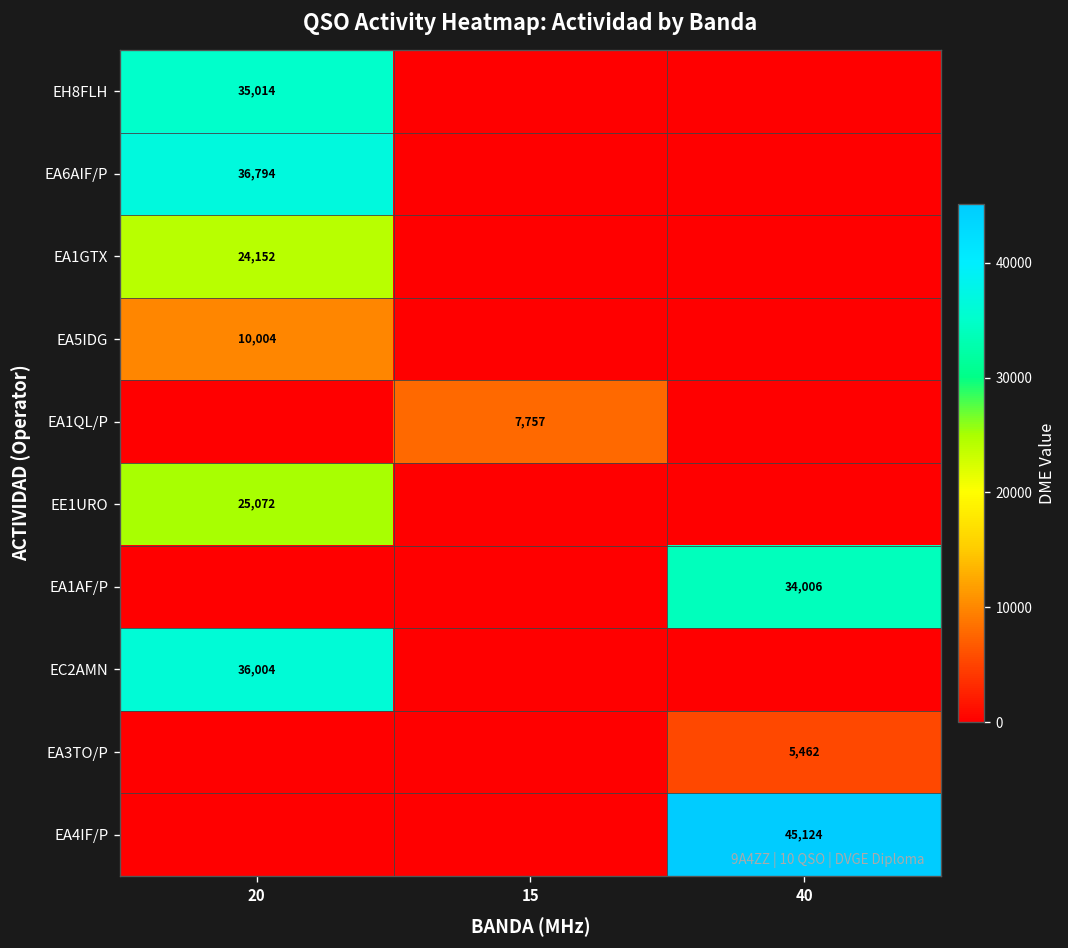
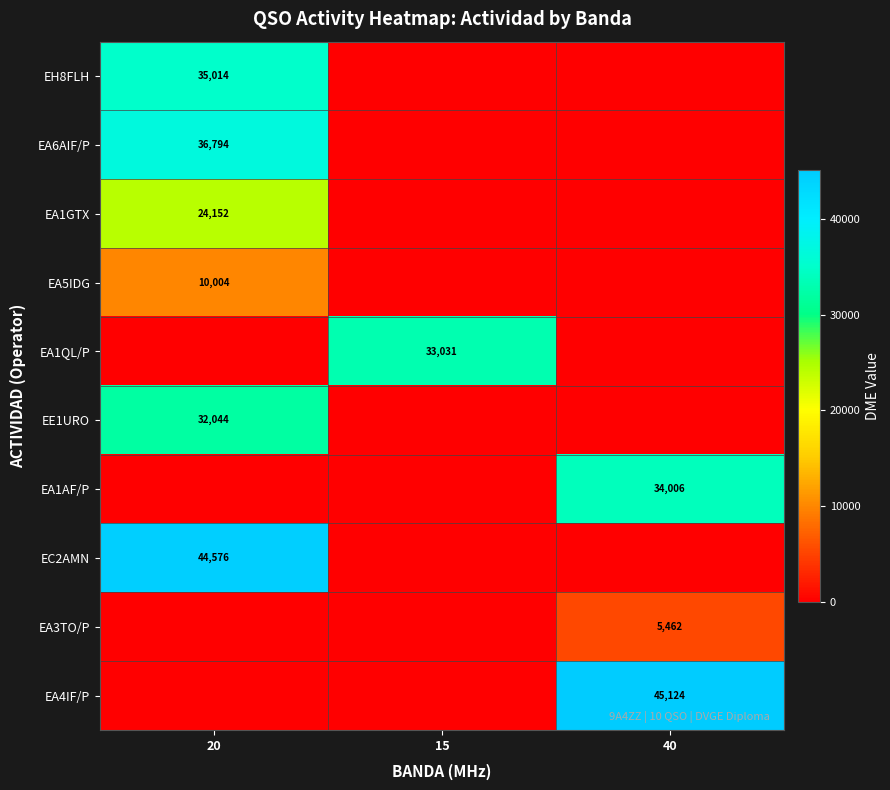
  {
    "EH8FLH": {
      "20": "35,014"
    },
    "EA6AIF/P": {
      "20": "36,794"
    },
    "EA1GTX": {
      "20": "24,152"
    },
    "EA5IDG": {
      "20": "10,004"
    },
    "EA1QL/P": {
-     "15": "7,757"
+     "15": "33,031"
    },
    "EE1URO": {
-     "20": "25,072"
+     "20": "32,044"
    },
    "EA1AF/P": {
      "40": "34,006"
    },
    "EC2AMN": {
-     "20": "36,004"
+     "20": "44,576"
    },
    "EA3TO/P": {
      "40": "5,462"
    }
  }
